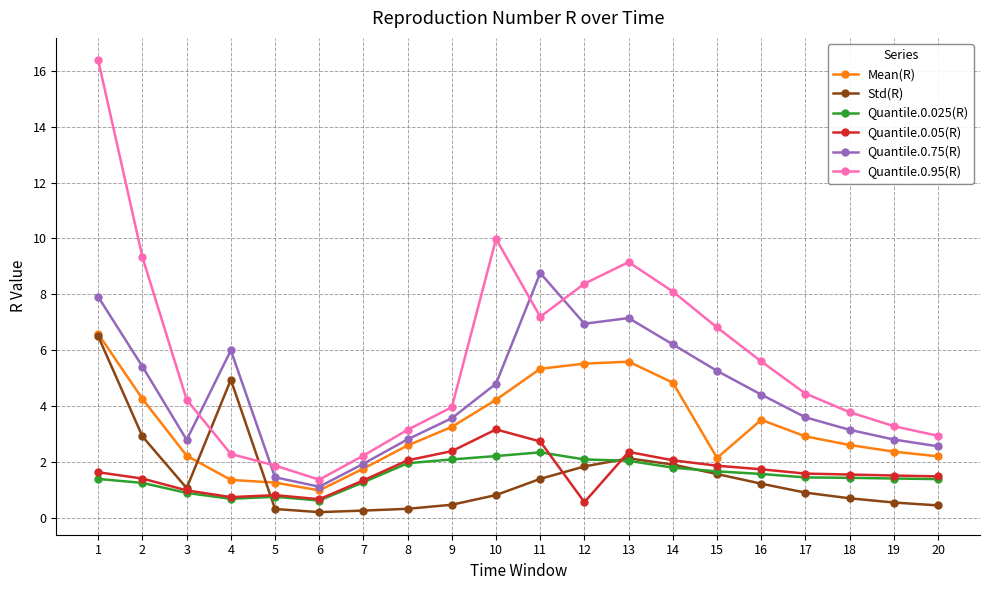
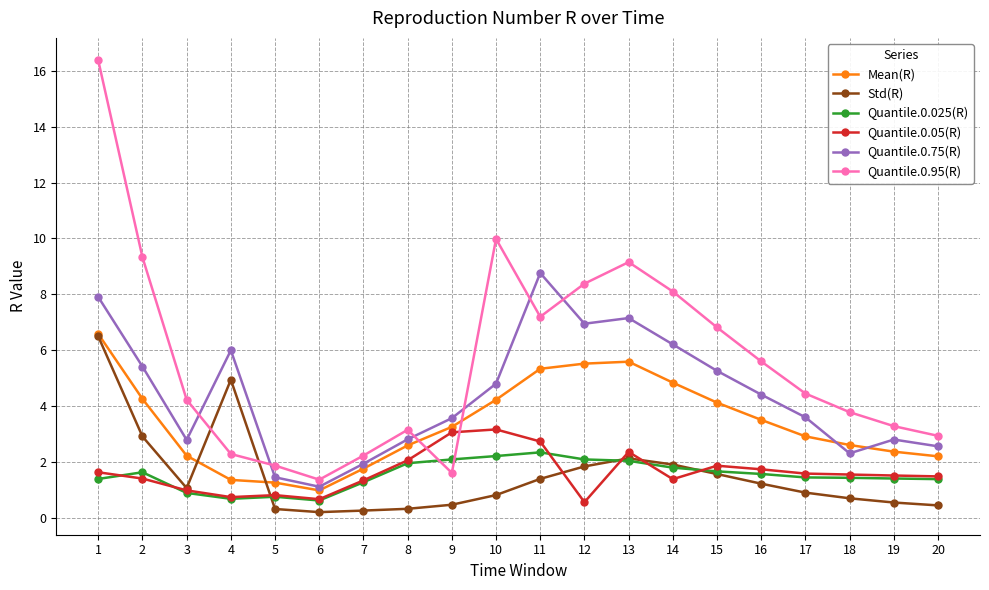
  {
    "Mean(R)": {
      "1": 6.6,
      "2": 4.3,
      "3": 2.2,
      "4": 1.4,
      "5": 1.3,
      "6": 1.0,
      "7": 1.8,
      "8": 2.6,
      "9": 3.3,
      "10": 4.2,
      "11": 5.3,
      "12": 5.5,
      "13": 5.6,
      "14": 4.8,
-     "15": 2.2,
+     "15": 4.1,
      "16": 3.5,
      "17": 2.9,
      "18": 2.6,
      "19": 2.4,
      "20": 2.2
    },
    "Std(R)": {
      "1": 6.5,
      "2": 2.9,
      "4": 4.9,
      "5": 0.3,
      "6": 0.2,
      "7": 0.3,
      "8": 0.3,
      "9": 0.5,
      "10": 0.8,
      "11": 1.4,
      "12": 1.8,
      "14": 1.9,
      "15": 1.6,
      "16": 1.2,
      "17": 0.9,
      "18": 0.7,
      "19": 0.6,
      "20": 0.5
    },
    "Quantile.0.025(R)": {
      "1": 1.4,
-     "2": 1.3,
+     "2": 1.6,
      "8": 2.0,
      "9": 2.1,
      "10": 2.2,
      "11": 2.4,
      "12": 2.1,
      "14": 1.8,
      "15": 1.7,
      "16": 1.6,
      "17": 1.5,
      "18": 1.4,
      "19": 1.4,
      "20": 1.4
    },
    "Quantile.0.05(R)": {
      "1": 1.6,
      "2": 1.4,
      "8": 2.1,
-     "9": 2.4,
+     "9": 3.1,
      "10": 3.2,
      "11": 2.7,
      "12": 0.6,
      "13": 2.4,
-     "14": 2.1,
+     "14": 1.4,
      "15": 1.9,
      "16": 1.7,
      "17": 1.6,
      "18": 1.6,
      "19": 1.5,
      "20": 1.5
    },
    "Quantile.0.75(R)": {
      "1": 7.9,
      "2": 5.4,
      "3": 2.8,
      "4": 6.0,
      "5": 1.5,
      "6": 1.1,
      "7": 1.9,
      "8": 2.8,
      "9": 3.6,
      "10": 4.8,
      "11": 8.8,
      "12": 7.0,
      "13": 7.2,
      "14": 6.2,
      "15": 5.3,
      "16": 4.4,
      "17": 3.6,
-     "18": 3.2,
+     "18": 2.3,
      "19": 2.8,
      "20": 2.6
    },
    "Quantile.0.95(R)": {
      "1": 16.4,
      "2": 9.3,
      "3": 4.2,
      "4": 2.3,
      "5": 1.9,
      "6": 1.4,
      "7": 2.2,
      "8": 3.2,
-     "9": 4.0,
+     "9": 1.6,
      "10": 10.0,
      "11": 7.2,
      "12": 8.4,
      "13": 9.2,
      "14": 8.1,
      "15": 6.8,
      "16": 5.6,
      "17": 4.5,
      "18": 3.8,
      "19": 3.3,
      "20": 2.9
    }
  }
